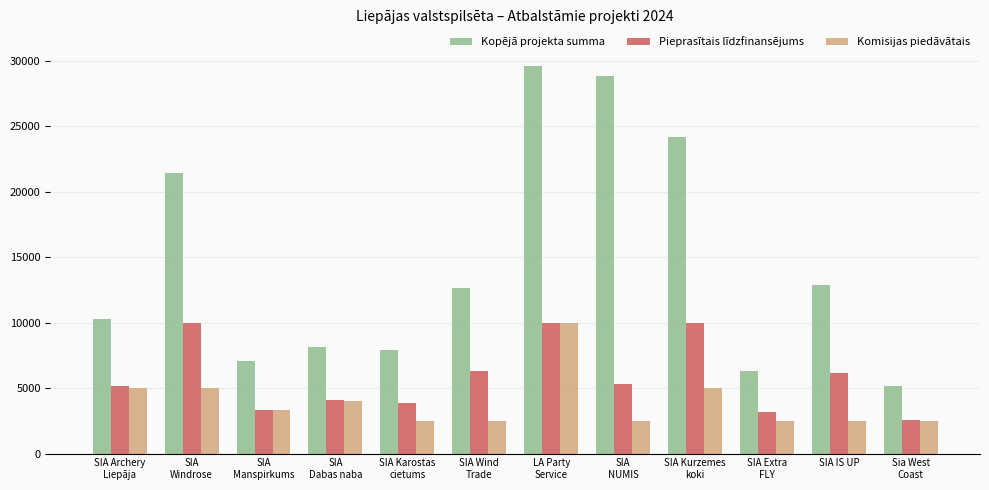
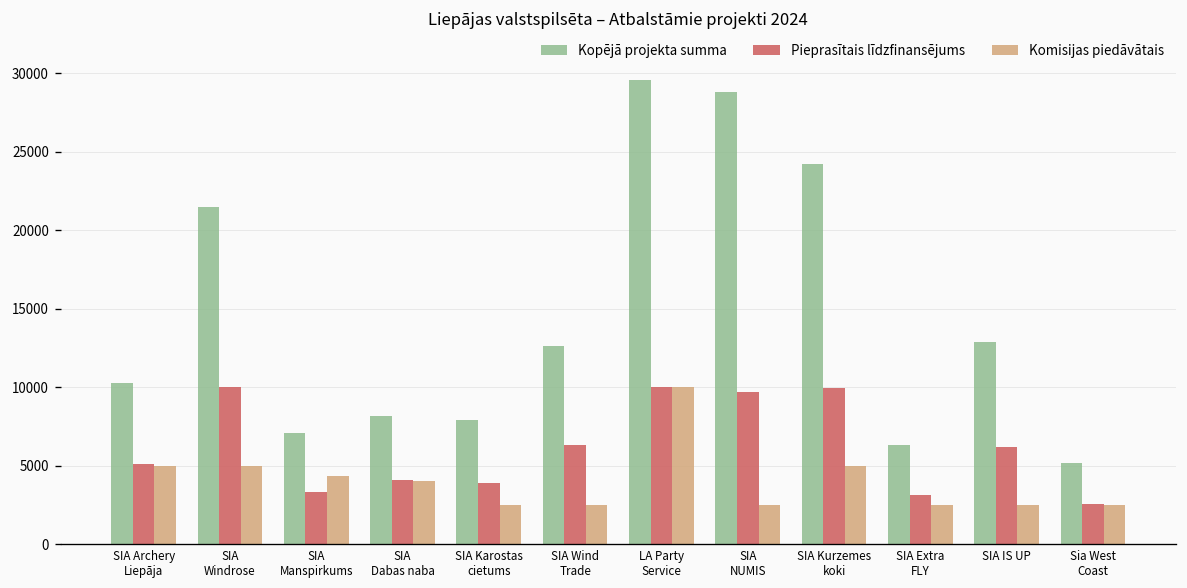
  {
    "Kopējā projekta summa": {
      "SIA Archery Liepāja": 10300,
      "SIA Windrose": 21500,
      "SIA Manspirkums": 7100,
      "SIA Dabas naba": 8200,
      "SIA Karostas cietums": 7900,
      "SIA Wind Trade": 12600,
      "LA Party Service": 29600,
      "SIA NUMIS": 28800,
      "SIA Kurzemes koki": 24200,
      "SIA Extra FLY": 6300,
      "SIA IS UP": 12900,
      "Sia West Coast": 5100
    },
    "Pieprasītais līdzfinansējums": {
      "SIA Archery Liepāja": 5100,
      "SIA Windrose": 10000,
      "SIA Manspirkums": 3300,
      "SIA Dabas naba": 4100,
      "SIA Karostas cietums": 3900,
      "SIA Wind Trade": 6300,
      "LA Party Service": 10000,
-     "SIA NUMIS": 5300,
+     "SIA NUMIS": 9700,
      "SIA Kurzemes koki": 10000,
      "SIA Extra FLY": 3200,
      "SIA IS UP": 6200,
      "Sia West Coast": 2600
    },
    "Komisijas piedāvātais": {
      "SIA Archery Liepāja": 5000,
      "SIA Windrose": 5000,
-     "SIA Manspirkums": 3300,
+     "SIA Manspirkums": 4400,
      "SIA Dabas naba": 4000,
      "SIA Karostas cietums": 2500,
      "SIA Wind Trade": 2500,
      "LA Party Service": 10000,
      "SIA NUMIS": 2500,
      "SIA Kurzemes koki": 5000,
      "SIA Extra FLY": 2500,
      "SIA IS UP": 2500,
      "Sia West Coast": 2500
    }
  }
